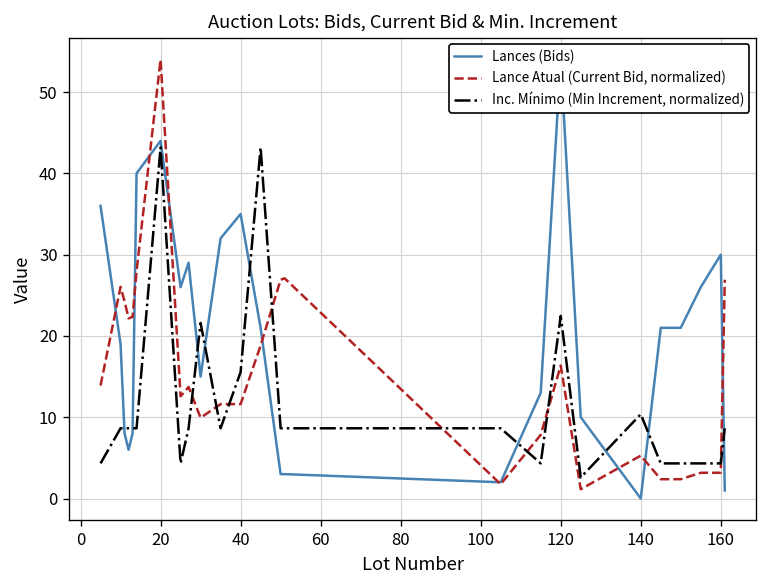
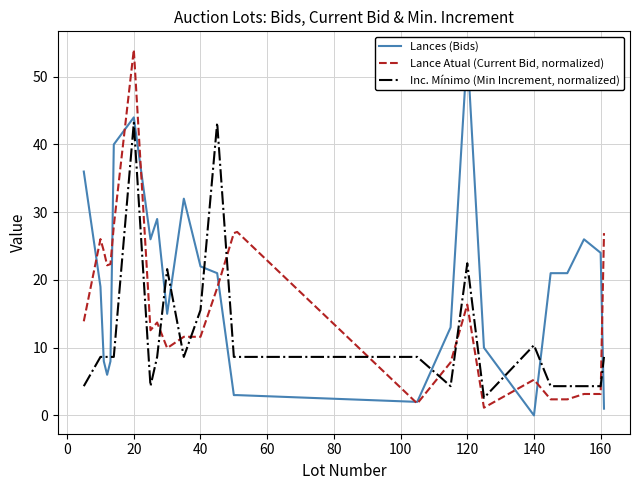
  {
    "Lances (Bids)": {
      "20": 44,
-     "40": 35,
+     "40": 22,
      "140": 0,
-     "160": 30
+     "160": 24
    },
    "Lance Atual (Current Bid, normalized)": {
      "20": 54,
      "40": 12,
      "120": 16,
      "140": 5,
      "160": 3
    },
    "Inc. Mínimo (Min Increment, normalized)": {
      "20": 43,
      "40": 16,
      "120": 22,
      "140": 10,
      "160": 4
    }
  }
